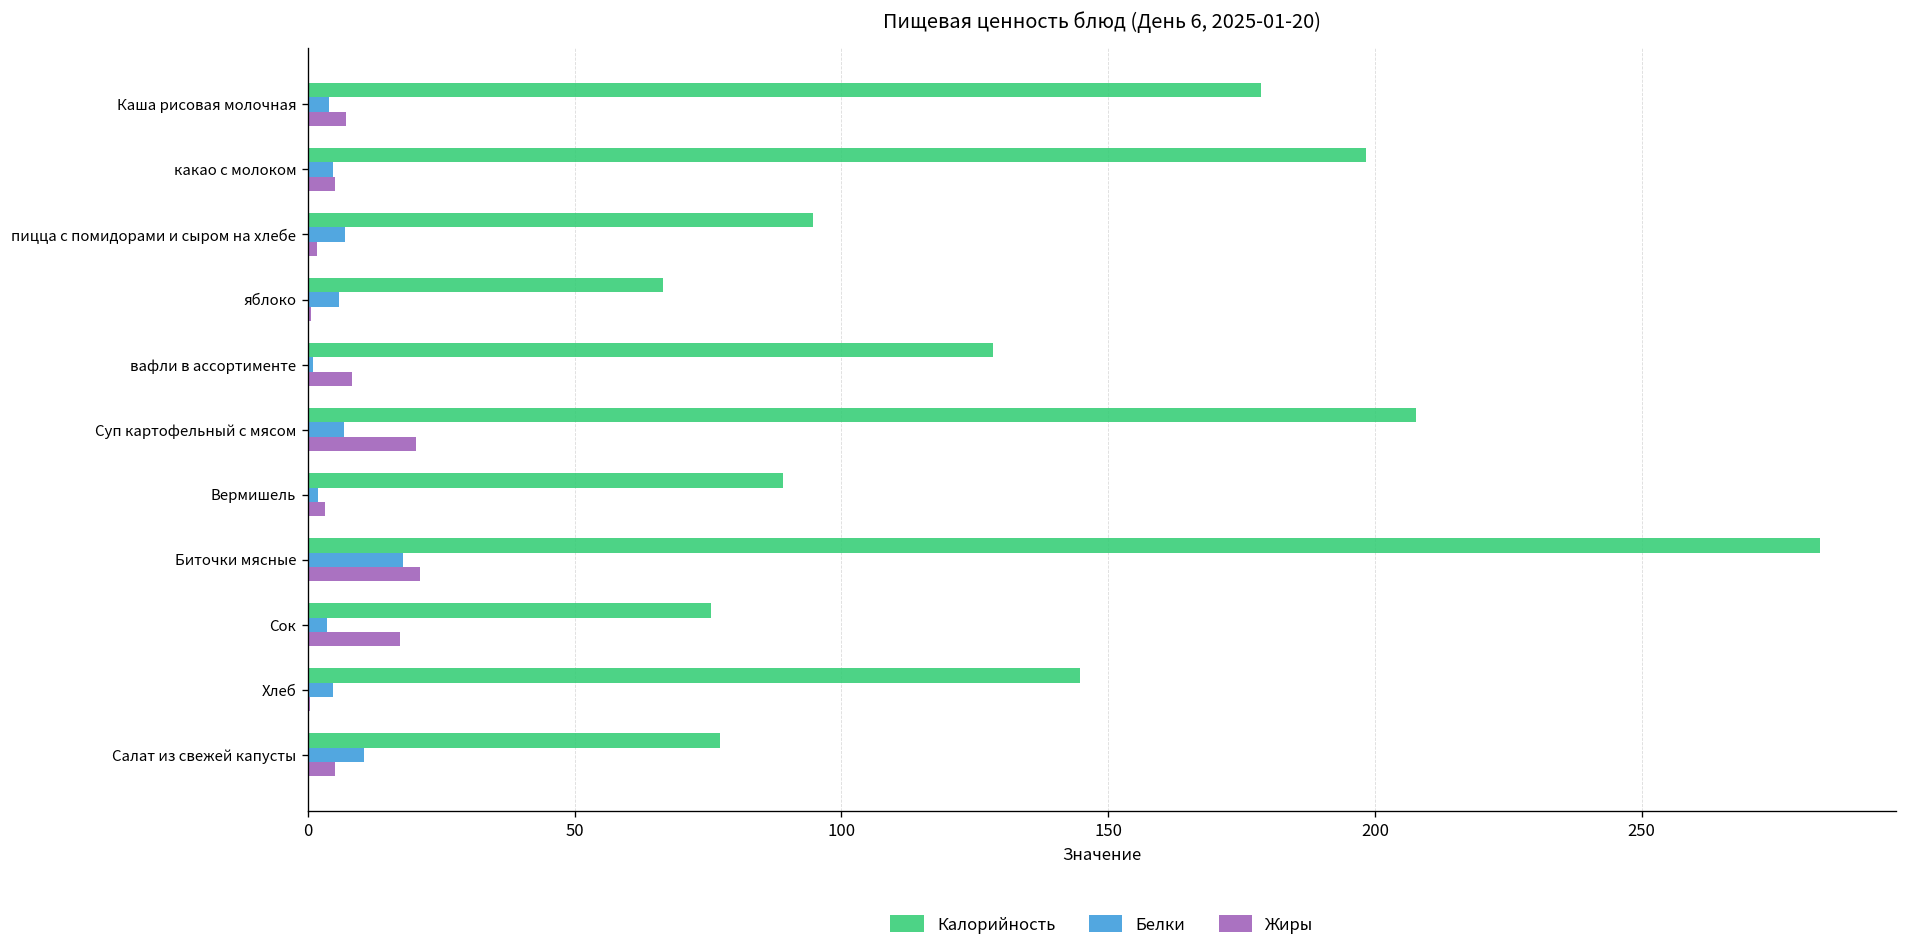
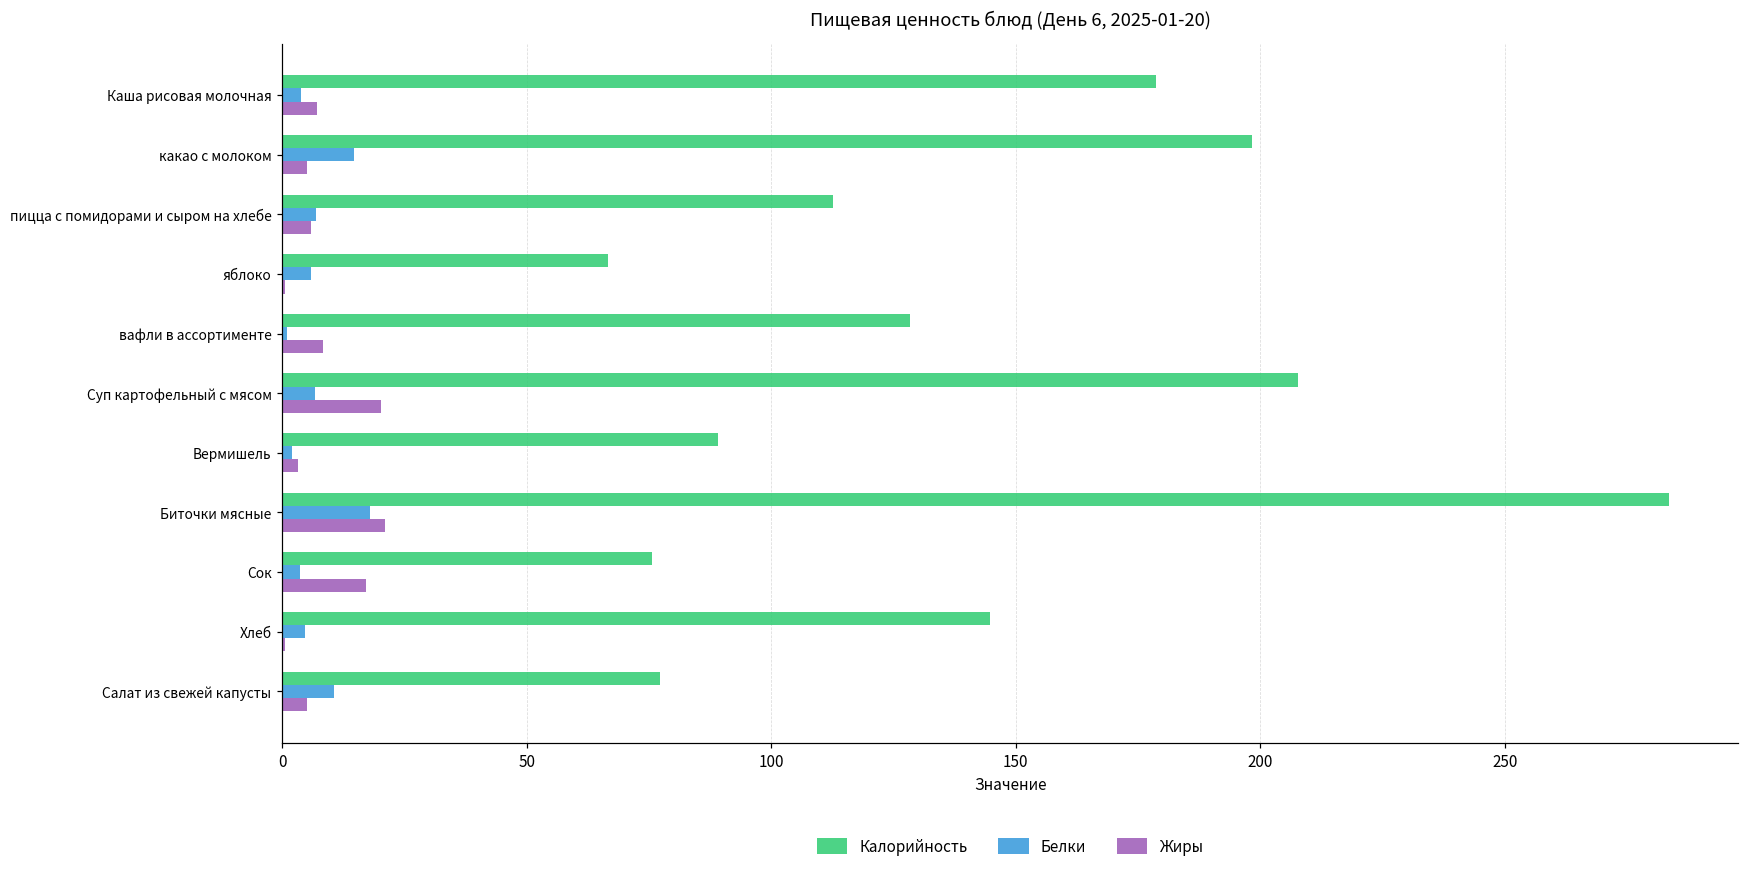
  {
    "Калорийность": {
      "Каша рисовая молочная": 179,
      "какао с молоком": 198,
-     "пицца с помидорами и сыром на хлебе": 95,
+     "пицца с помидорами и сыром на хлебе": 113,
      "яблоко": 67,
      "вафли в ассортименте": 128,
      "Суп картофельный с мясом": 208,
      "Вермишель": 89,
      "Биточки мясные": 284,
      "Сок": 76,
      "Хлеб": 145,
      "Салат из свежей капусты": 77
    },
    "Белки": {
      "Каша рисовая молочная": 4,
-     "какао с молоком": 5,
+     "какао с молоком": 15,
      "пицца с помидорами и сыром на хлебе": 7,
      "яблоко": 6,
      "вафли в ассортименте": 1,
      "Суп картофельный с мясом": 7,
      "Вермишель": 2,
      "Биточки мясные": 18,
      "Сок": 4,
      "Хлеб": 5,
      "Салат из свежей капусты": 11
    },
    "Жиры": {
      "Каша рисовая молочная": 7,
      "какао с молоком": 5,
-     "пицца с помидорами и сыром на хлебе": 2,
+     "пицца с помидорами и сыром на хлебе": 6,
      "яблоко": 1,
      "вафли в ассортименте": 8,
      "Суп картофельный с мясом": 20,
      "Вермишель": 3,
      "Биточки мясные": 21,
      "Сок": 17,
      "Салат из свежей капусты": 5
    }
  }
